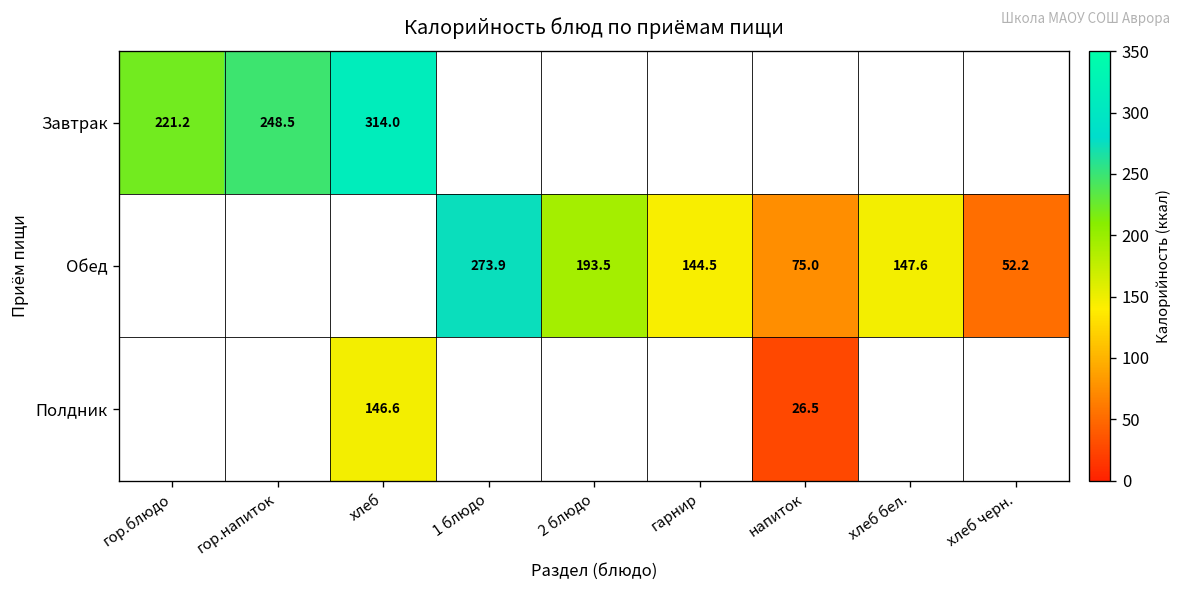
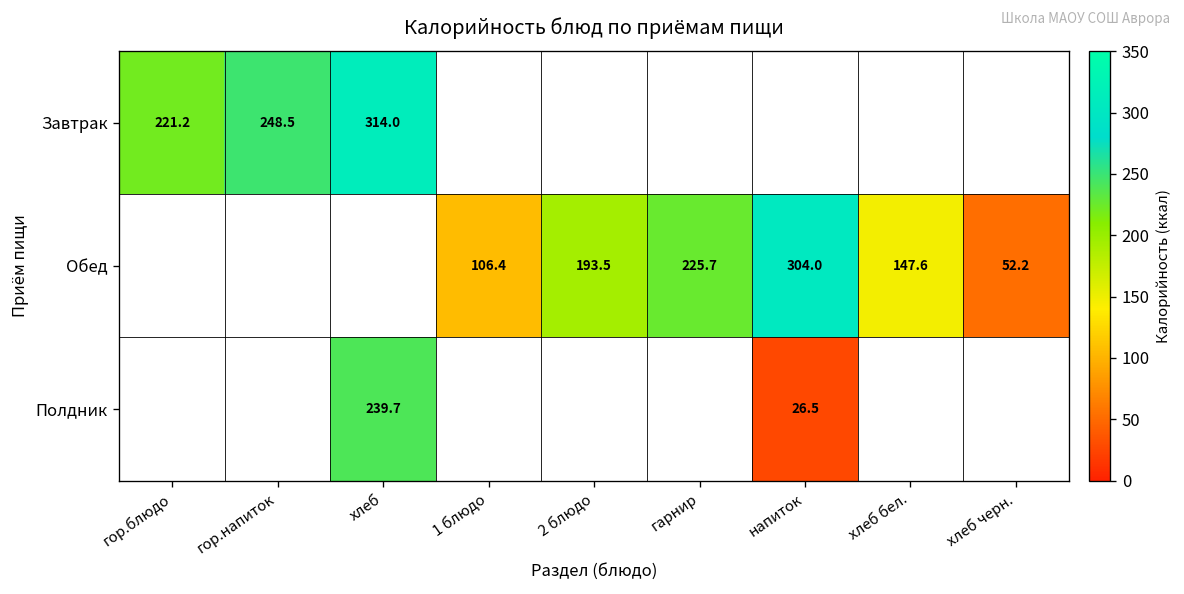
  {
    "Завтрак": {
      "гор.блюдо": 221.2,
      "гор.напиток": 248.5,
      "хлеб": 314.0
    },
    "Обед": {
-     "1 блюдо": 273.9,
+     "1 блюдо": 106.4,
      "2 блюдо": 193.5,
-     "гарнир": 144.5,
-     "напиток": 75.0,
+     "гарнир": 225.7,
+     "напиток": 304.0,
      "хлеб бел.": 147.6,
      "хлеб черн.": 52.2
    },
    "Полдник": {
-     "хлеб": 146.6,
+     "хлеб": 239.7,
      "напиток": 26.5
    }
  }
